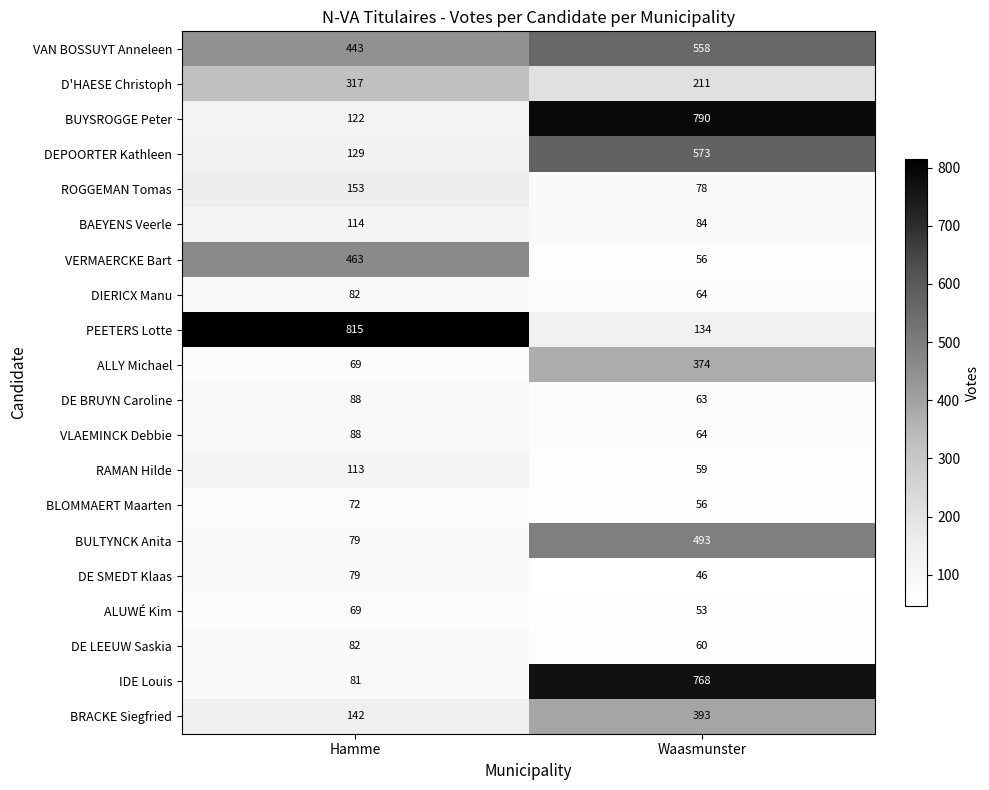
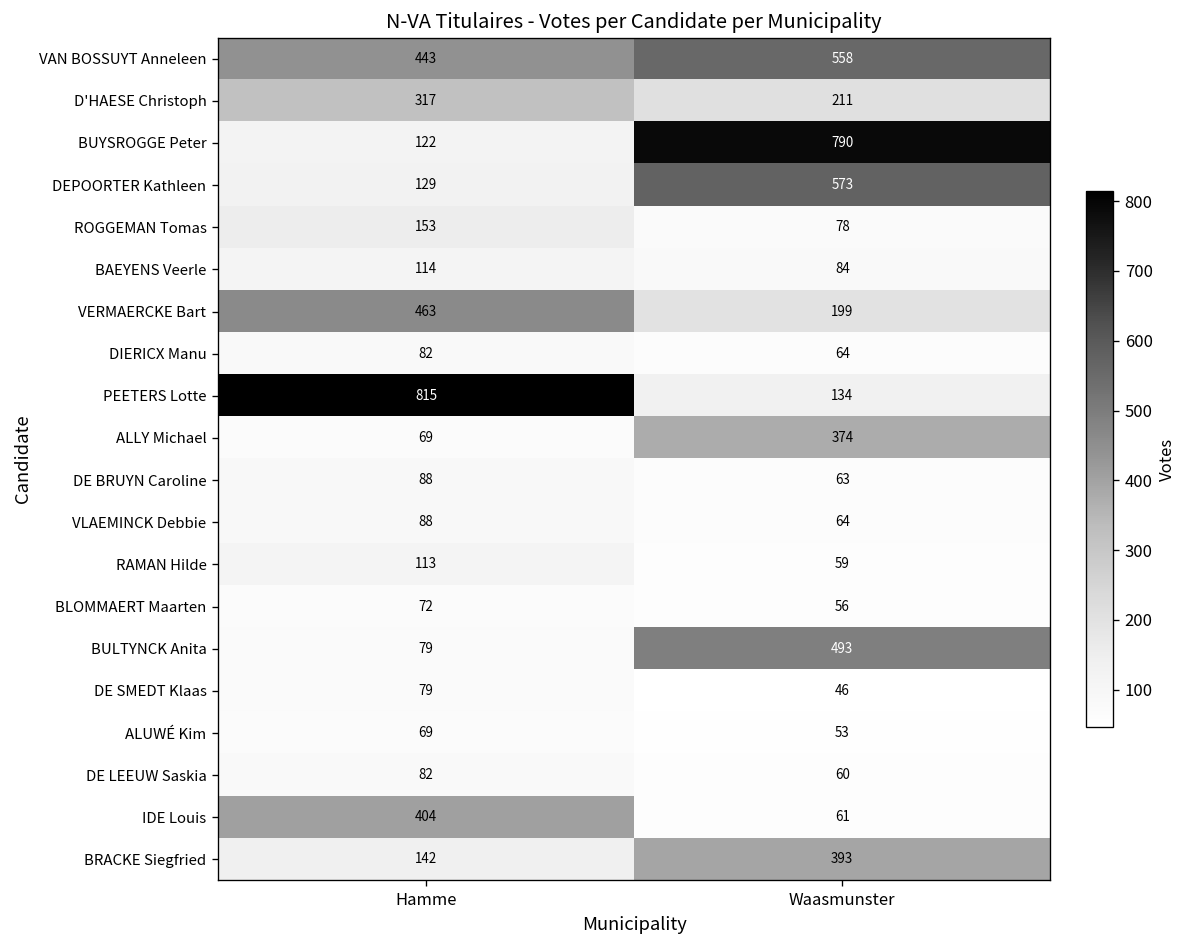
  {
    "VAN BOSSUYT Anneleen": {
      "Hamme": 443,
      "Waasmunster": 558
    },
    "D'HAESE Christoph": {
      "Hamme": 317,
      "Waasmunster": 211
    },
    "BUYSROGGE Peter": {
      "Hamme": 122,
      "Waasmunster": 790
    },
    "DEPOORTER Kathleen": {
      "Hamme": 129,
      "Waasmunster": 573
    },
    "ROGGEMAN Tomas": {
      "Hamme": 153,
      "Waasmunster": 78
    },
    "BAEYENS Veerle": {
      "Hamme": 114,
      "Waasmunster": 84
    },
    "VERMAERCKE Bart": {
      "Hamme": 463,
-     "Waasmunster": 56
+     "Waasmunster": 199
    },
    "DIERICX Manu": {
      "Hamme": 82,
      "Waasmunster": 64
    },
    "PEETERS Lotte": {
      "Hamme": 815,
      "Waasmunster": 134
    },
    "ALLY Michael": {
      "Hamme": 69,
      "Waasmunster": 374
    },
    "DE BRUYN Caroline": {
      "Hamme": 88,
      "Waasmunster": 63
    },
    "VLAEMINCK Debbie": {
      "Hamme": 88,
      "Waasmunster": 64
    },
    "RAMAN Hilde": {
      "Hamme": 113,
      "Waasmunster": 59
    },
    "BLOMMAERT Maarten": {
      "Hamme": 72,
      "Waasmunster": 56
    },
    "BULTYNCK Anita": {
      "Hamme": 79,
      "Waasmunster": 493
    },
    "DE SMEDT Klaas": {
      "Hamme": 79,
      "Waasmunster": 46
    },
    "ALUWÉ Kim": {
      "Hamme": 69,
      "Waasmunster": 53
    },
    "DE LEEUW Saskia": {
      "Hamme": 82,
      "Waasmunster": 60
    },
    "IDE Louis": {
-     "Hamme": 81,
-     "Waasmunster": 768
+     "Hamme": 404,
+     "Waasmunster": 61
    },
    "BRACKE Siegfried": {
      "Hamme": 142,
      "Waasmunster": 393
    }
  }
